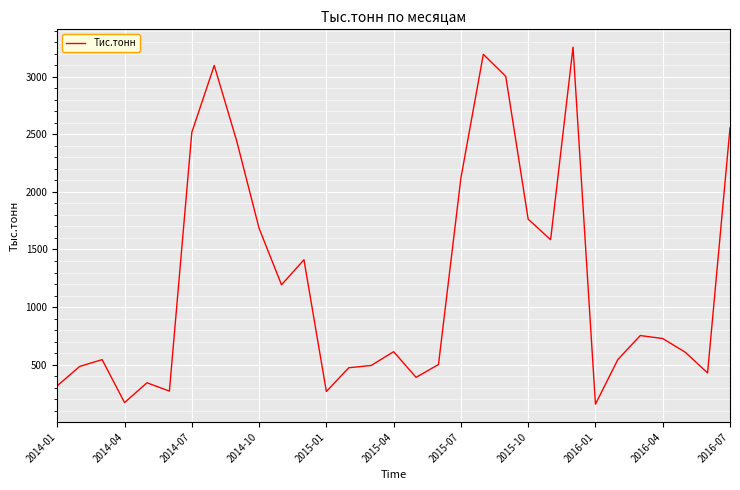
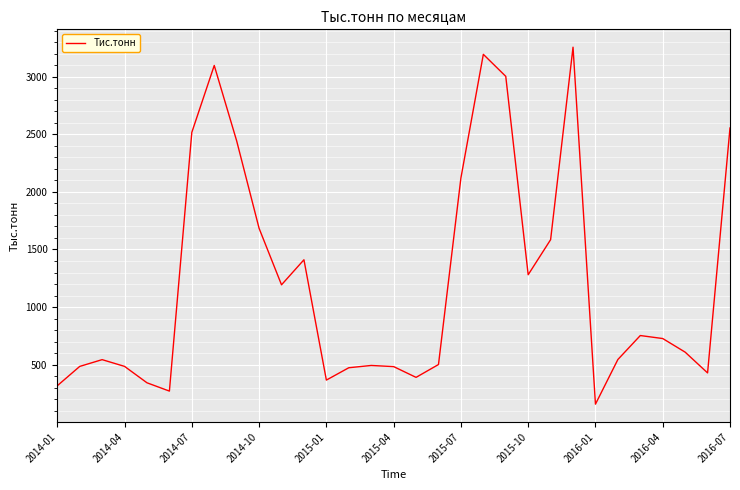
  {
    "2014-01": 320,
-   "2014-04": 170,
+   "2014-04": 490,
    "2014-07": 2520,
    "2014-10": 1680,
-   "2015-01": 270,
-   "2015-04": 610,
+   "2015-01": 370,
+   "2015-04": 480,
    "2015-07": 2120,
-   "2015-10": 1760,
+   "2015-10": 1280,
    "2016-01": 160,
    "2016-04": 730,
    "2016-07": 2560
  }
